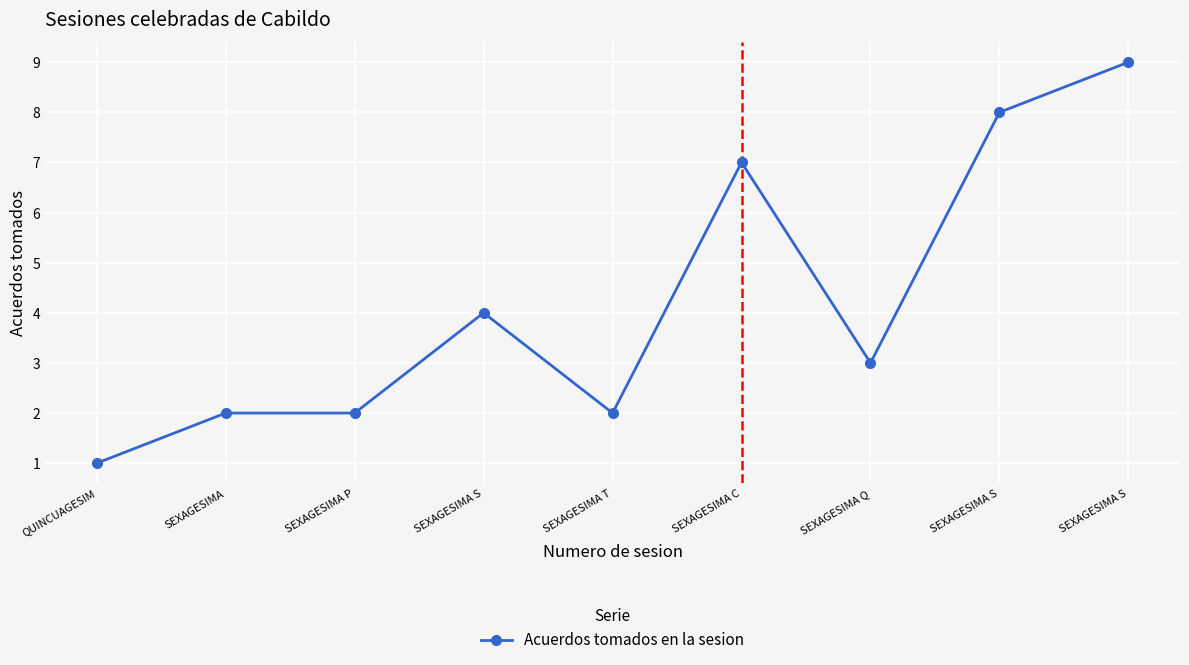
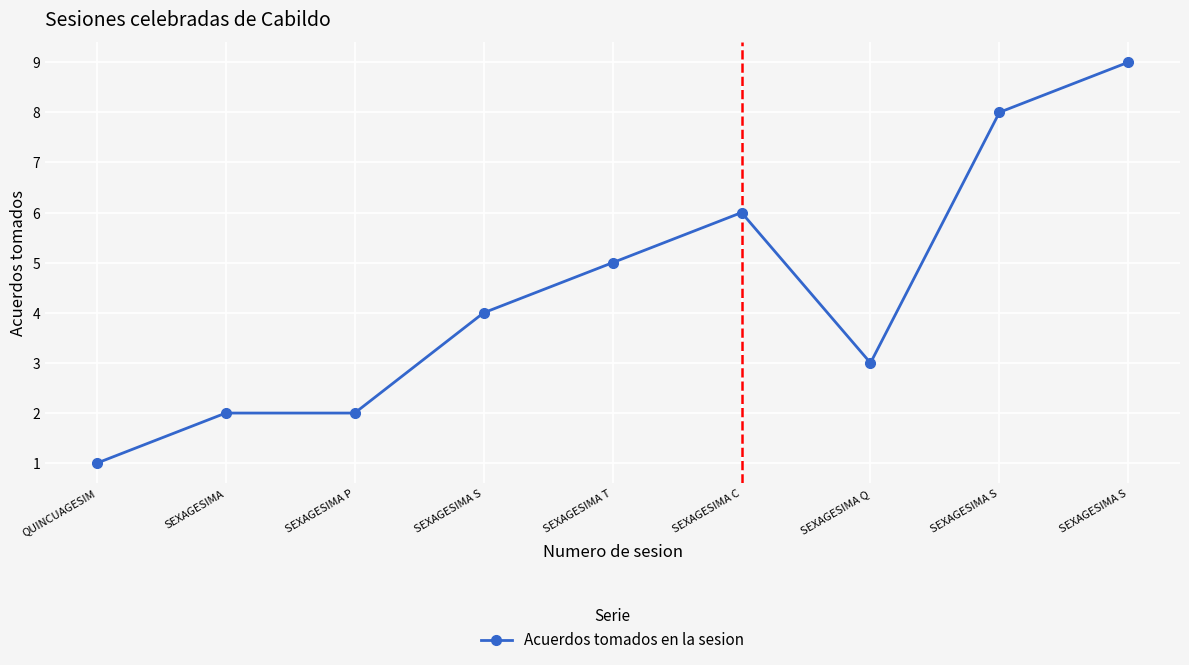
  {
    "QUINCUAGESIM": 1,
    "SEXAGESIMA": 2,
    "SEXAGESIMA P": 2,
-   "SEXAGESIMA T": 2,
-   "SEXAGESIMA C": 7,
+   "SEXAGESIMA T": 5,
+   "SEXAGESIMA C": 6,
    "SEXAGESIMA Q": 3
  }
